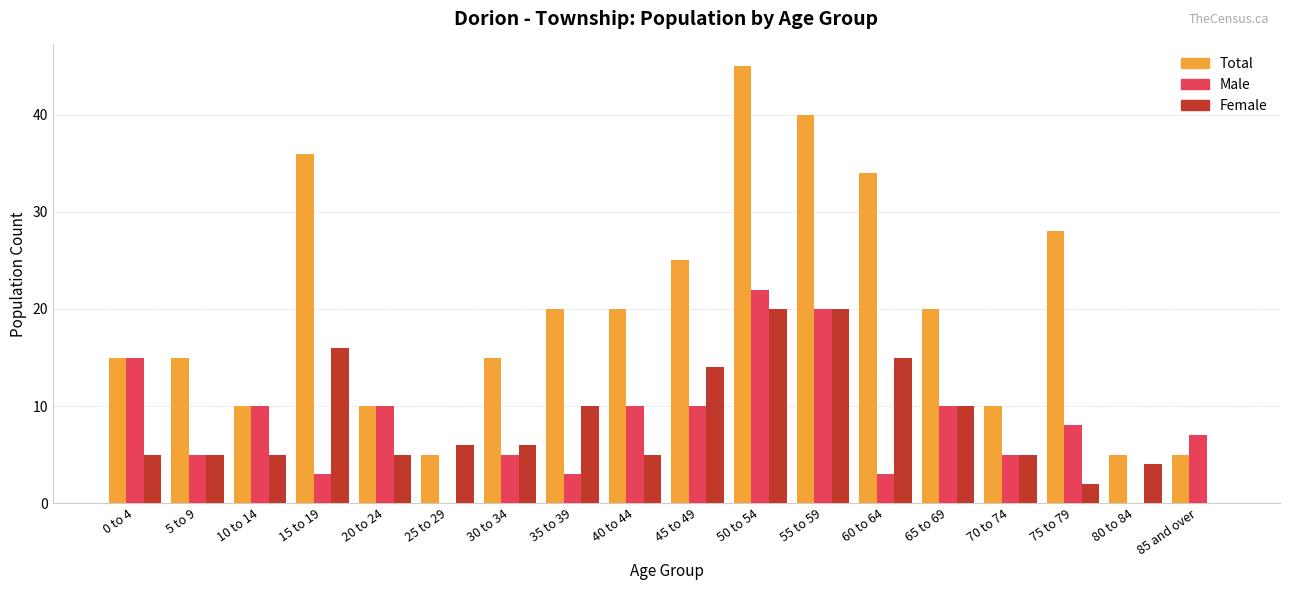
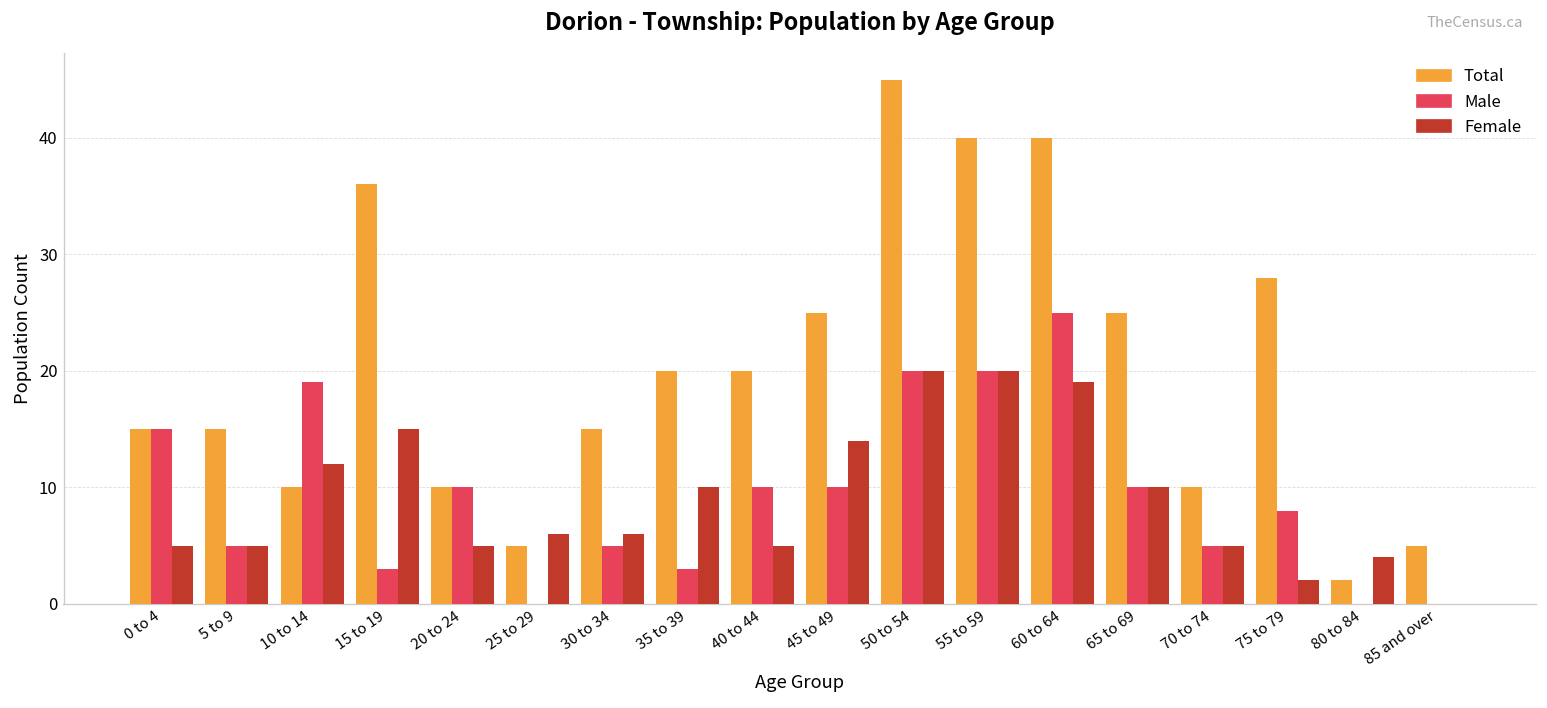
  {
    "Total": {
      "0 to 4": 15,
      "5 to 9": 15,
      "10 to 14": 10,
      "15 to 19": 36,
      "20 to 24": 10,
      "25 to 29": 5,
      "30 to 34": 15,
      "35 to 39": 20,
      "40 to 44": 20,
      "45 to 49": 25,
      "50 to 54": 45,
      "55 to 59": 40,
-     "60 to 64": 34,
-     "65 to 69": 20,
+     "60 to 64": 40,
+     "65 to 69": 25,
      "70 to 74": 10,
      "75 to 79": 28,
-     "80 to 84": 5,
+     "80 to 84": 2,
      "85 and over": 5
    },
    "Male": {
      "0 to 4": 15,
      "5 to 9": 5,
-     "10 to 14": 10,
+     "10 to 14": 19,
      "15 to 19": 3,
      "20 to 24": 10,
      "25 to 29": 0,
      "30 to 34": 5,
      "35 to 39": 3,
      "40 to 44": 10,
      "45 to 49": 10,
-     "50 to 54": 22,
+     "50 to 54": 20,
      "55 to 59": 20,
-     "60 to 64": 3,
+     "60 to 64": 25,
      "65 to 69": 10,
      "70 to 74": 5,
      "75 to 79": 8,
      "80 to 84": 0,
-     "85 and over": 7
+     "85 and over": 0
    },
    "Female": {
      "0 to 4": 5,
      "5 to 9": 5,
-     "10 to 14": 5,
-     "15 to 19": 16,
+     "10 to 14": 12,
+     "15 to 19": 15,
      "20 to 24": 5,
      "25 to 29": 6,
      "30 to 34": 6,
      "35 to 39": 10,
      "40 to 44": 5,
      "45 to 49": 14,
      "50 to 54": 20,
      "55 to 59": 20,
-     "60 to 64": 15,
+     "60 to 64": 19,
      "65 to 69": 10,
      "70 to 74": 5,
      "75 to 79": 2,
      "80 to 84": 4,
      "85 and over": 0
    }
  }
